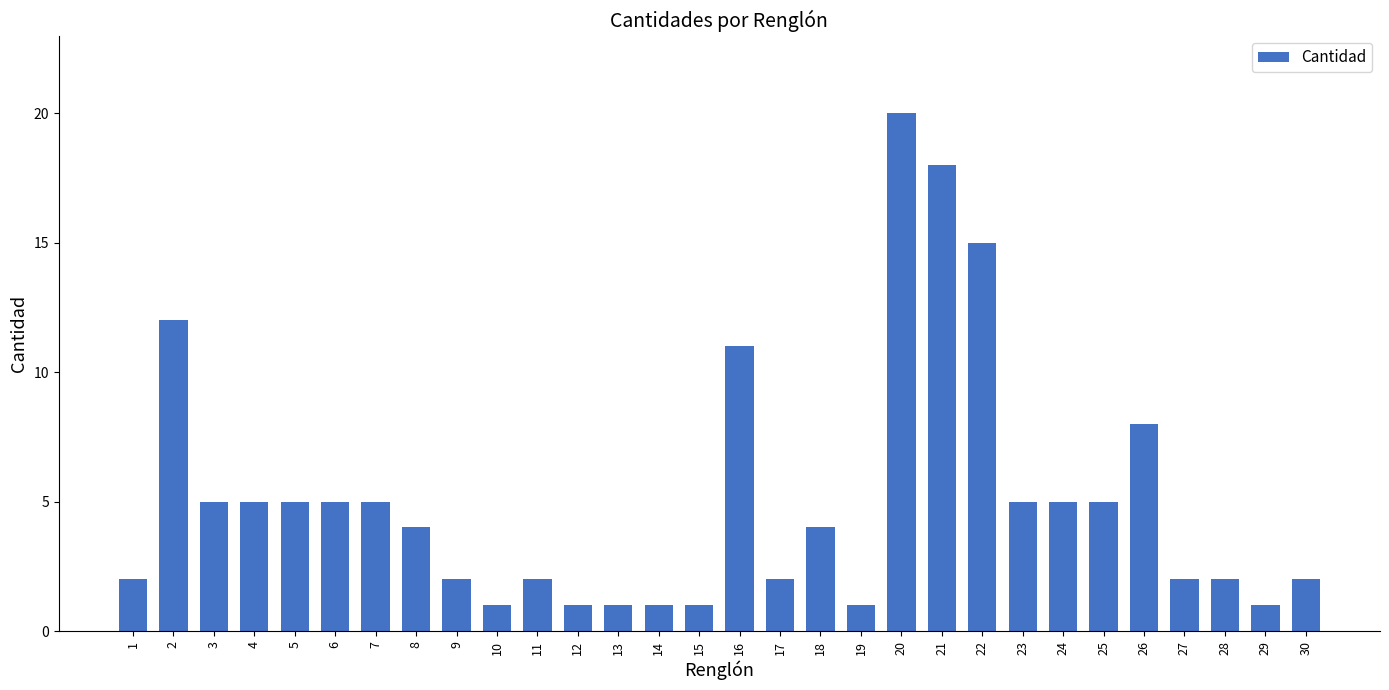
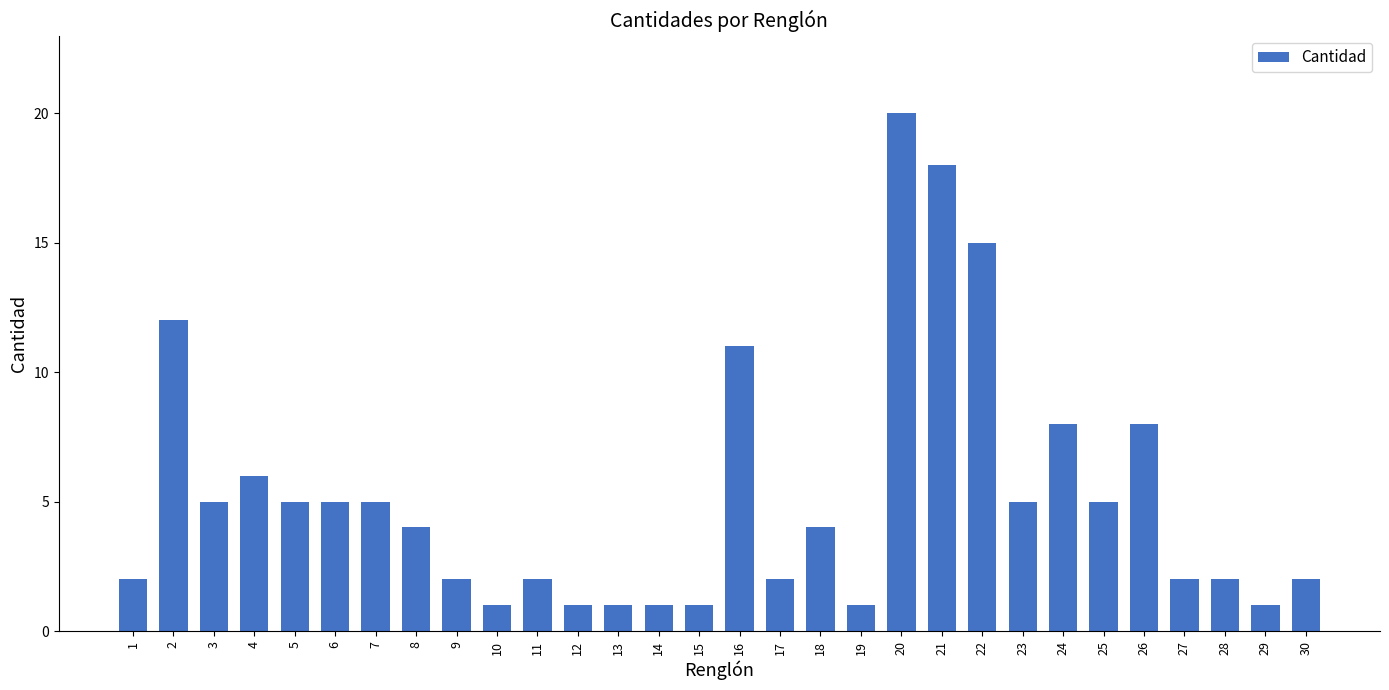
  {
    "1": 2,
    "2": 12,
    "3": 5,
-   "4": 5,
+   "4": 6,
    "5": 5,
    "6": 5,
    "7": 5,
    "8": 4,
    "9": 2,
    "10": 1,
    "11": 2,
    "12": 1,
    "13": 1,
    "14": 1,
    "15": 1,
    "16": 11,
    "17": 2,
    "18": 4,
    "19": 1,
    "20": 20,
    "21": 18,
    "22": 15,
    "23": 5,
-   "24": 5,
+   "24": 8,
    "25": 5,
    "26": 8,
    "27": 2,
    "28": 2,
    "29": 1,
    "30": 2
  }
